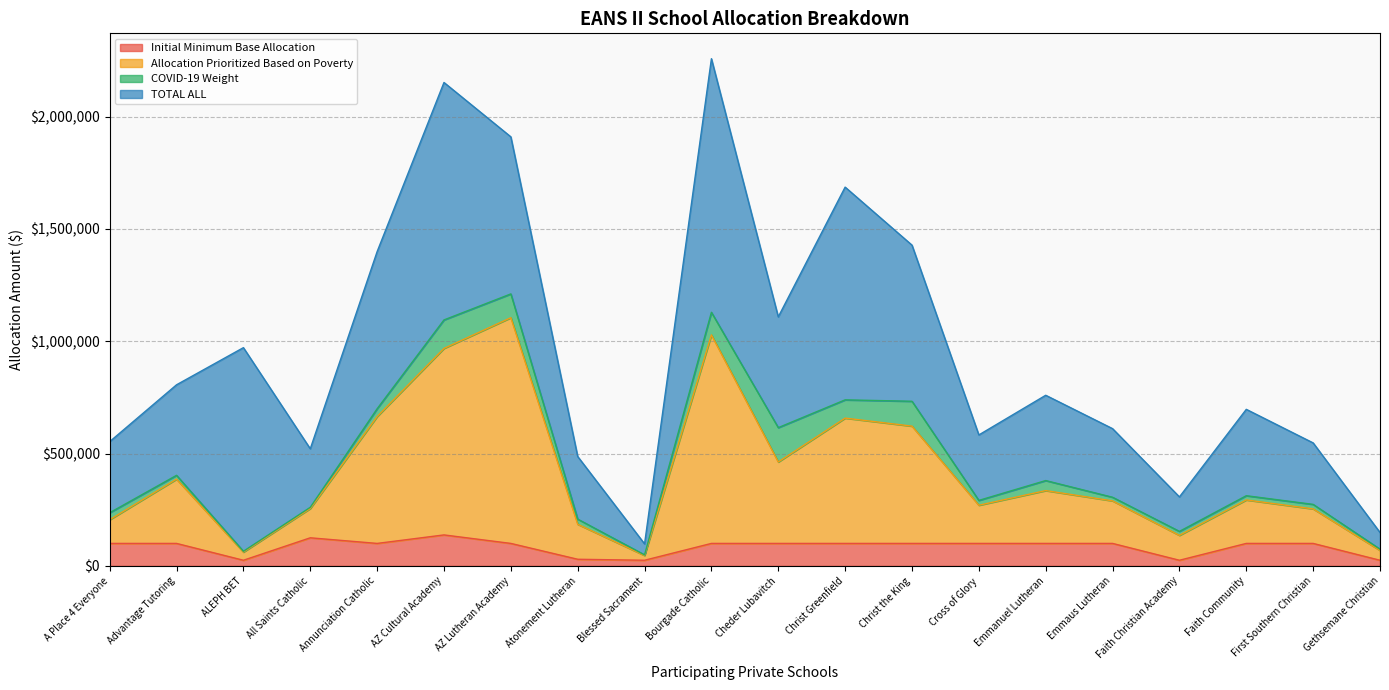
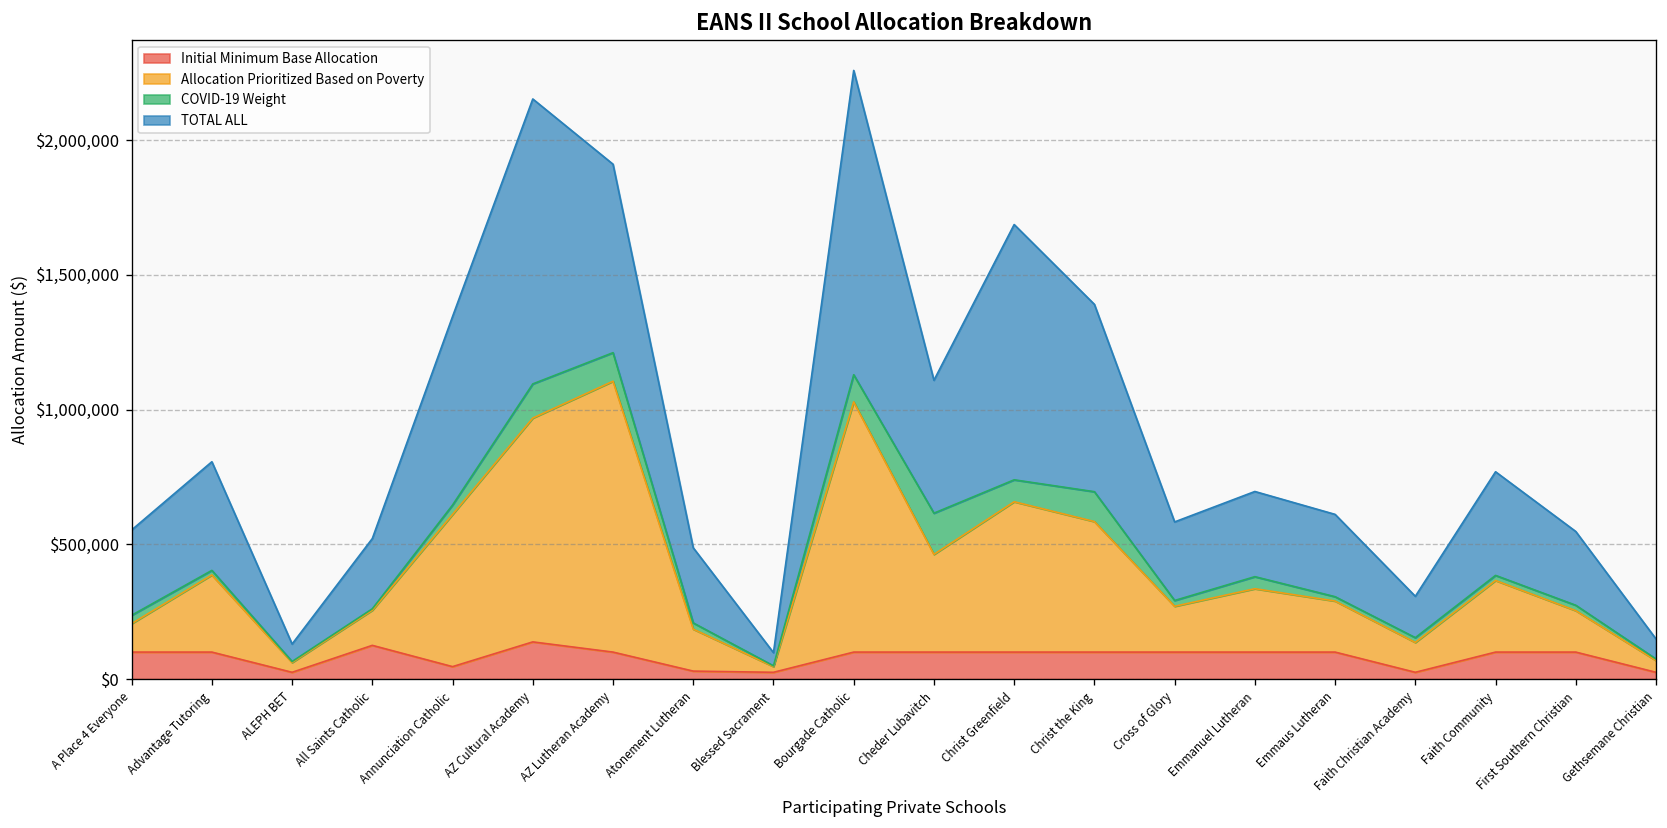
  {
    "Initial Minimum Base Allocation": {
      "A Place 4 Everyone": "$100,000",
      "Advantage Tutoring": "$100,000",
      "ALEPH BET": "$30,000",
      "All Saints Catholic": "$130,000",
-     "Annunciation Catholic": "$100,000",
+     "Annunciation Catholic": "$50,000",
      "AZ Cultural Academy": "$140,000",
      "AZ Lutheran Academy": "$100,000",
      "Atonement Lutheran": "$30,000",
      "Blessed Sacrament": "$30,000",
      "Bourgade Catholic": "$100,000",
      "Cheder Lubavitch": "$100,000",
      "Christ Greenfield": "$100,000",
      "Christ the King": "$100,000",
      "Cross of Glory": "$100,000",
      "Emmanuel Lutheran": "$100,000",
      "Emmaus Lutheran": "$100,000",
      "Faith Christian Academy": "$30,000",
      "Faith Community": "$100,000",
      "First Southern Christian": "$100,000",
      "Gethsemane Christian": "$30,000"
    },
    "Allocation Prioritized Based on Poverty": {
      "A Place 4 Everyone": "$110,000",
      "Advantage Tutoring": "$290,000",
      "Annunciation Catholic": "$560,000",
      "AZ Cultural Academy": "$830,000",
      "AZ Lutheran Academy": "$1,010,000",
      "Atonement Lutheran": "$160,000",
      "Bourgade Catholic": "$930,000",
      "Cheder Lubavitch": "$360,000",
      "Christ Greenfield": "$560,000",
-     "Christ the King": "$520,000",
+     "Christ the King": "$480,000",
      "Cross of Glory": "$170,000",
      "Emmanuel Lutheran": "$240,000",
      "Emmaus Lutheran": "$190,000",
      "Faith Christian Academy": "$110,000",
-     "Faith Community": "$190,000",
+     "Faith Community": "$270,000",
      "First Southern Christian": "$150,000"
    },
    "COVID-19 Weight": {
      "A Place 4 Everyone": "$30,000",
      "Advantage Tutoring": "$20,000",
      "Annunciation Catholic": "$30,000",
      "AZ Cultural Academy": "$130,000",
      "AZ Lutheran Academy": "$110,000",
      "Atonement Lutheran": "$20,000",
      "Bourgade Catholic": "$100,000",
      "Cheder Lubavitch": "$150,000",
      "Christ Greenfield": "$80,000",
      "Christ the King": "$110,000",
      "Cross of Glory": "$20,000",
      "Emmanuel Lutheran": "$40,000",
      "Emmaus Lutheran": "$20,000",
      "Faith Christian Academy": "$20,000",
      "Faith Community": "$20,000",
      "First Southern Christian": "$20,000"
    },
    "TOTAL ALL": {
      "A Place 4 Everyone": "$320,000",
      "Advantage Tutoring": "$400,000",
-     "ALEPH BET": "$910,000",
+     "ALEPH BET": "$60,000",
      "All Saints Catholic": "$260,000",
      "Annunciation Catholic": "$700,000",
      "AZ Cultural Academy": "$1,060,000",
      "AZ Lutheran Academy": "$700,000",
      "Atonement Lutheran": "$280,000",
      "Blessed Sacrament": "$50,000",
      "Bourgade Catholic": "$1,130,000",
      "Cheder Lubavitch": "$490,000",
      "Christ Greenfield": "$950,000",
      "Christ the King": "$700,000",
      "Cross of Glory": "$290,000",
-     "Emmanuel Lutheran": "$380,000",
+     "Emmanuel Lutheran": "$320,000",
      "Emmaus Lutheran": "$310,000",
      "Faith Christian Academy": "$150,000",
      "Faith Community": "$380,000",
      "First Southern Christian": "$270,000",
      "Gethsemane Christian": "$70,000"
    }
  }
